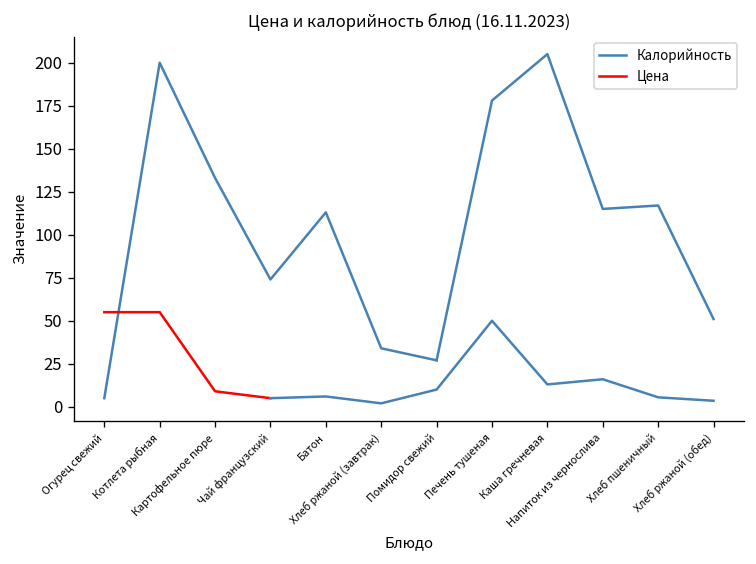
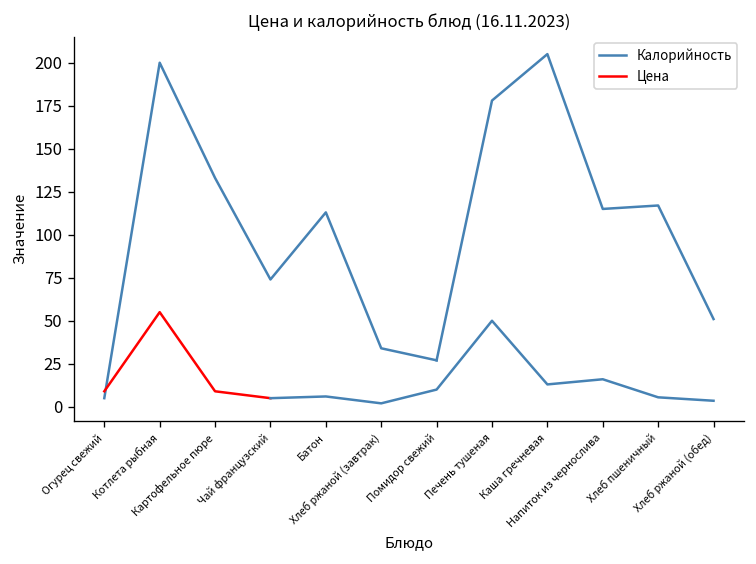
  {
    "Цена": {
-     "Огурец свежий": 55,
+     "Огурец свежий": 9,
      "Котлета рыбная": 55,
      "Картофельное пюре": 9
    }
  }
